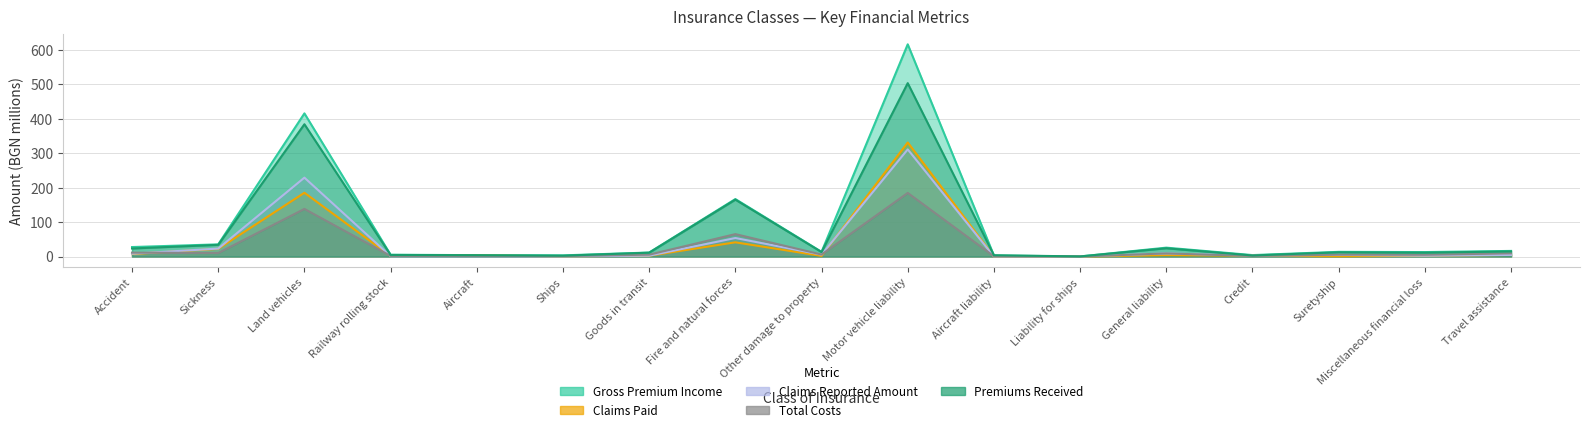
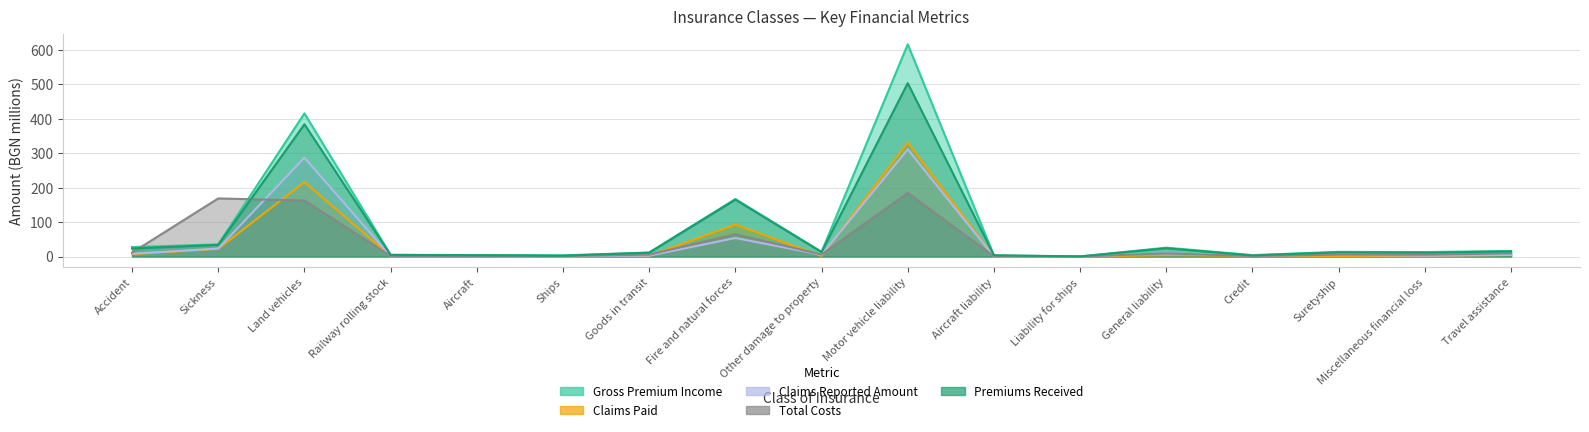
  {
    "Claims Paid": {
-     "Land vehicles": 190,
-     "Fire and natural forces": 40,
+     "Land vehicles": 220,
+     "Fire and natural forces": 90,
      "Motor vehicle liability": 330
    },
    "Claims Reported Amount": {
-     "Land vehicles": 230,
+     "Land vehicles": 290,
      "Fire and natural forces": 50,
      "Motor vehicle liability": 310
    },
    "Total Costs": {
-     "Sickness": 10,
-     "Land vehicles": 140,
+     "Sickness": 170,
+     "Land vehicles": 160,
      "Fire and natural forces": 70,
      "Motor vehicle liability": 180
    }
  }
